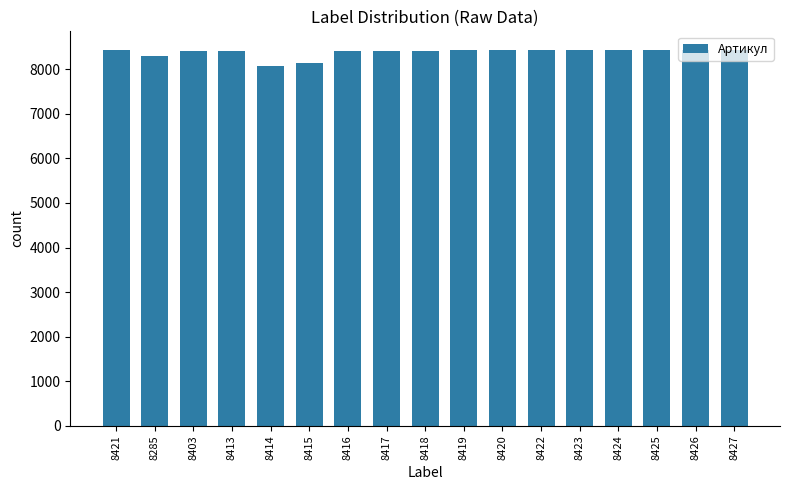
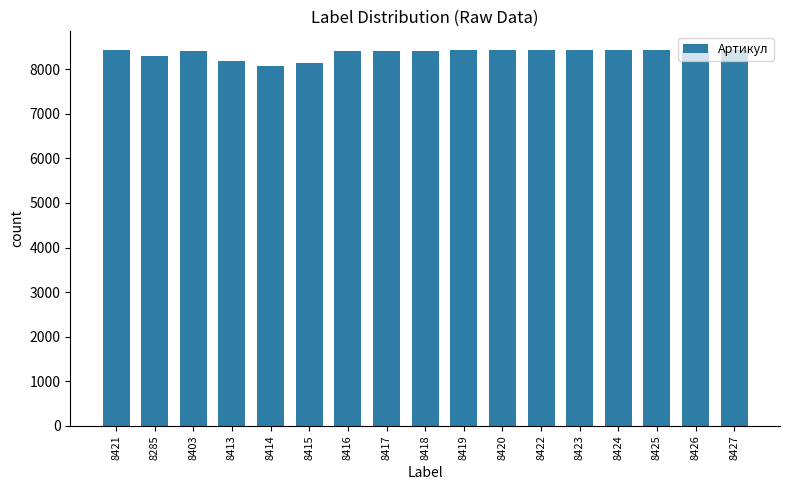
  {
    "8421": 8400,
    "8285": 8300,
    "8403": 8400,
-   "8413": 8400,
+   "8413": 8200,
    "8414": 8100,
    "8415": 8100,
    "8416": 8400,
    "8417": 8400,
    "8418": 8400,
    "8419": 8400,
    "8420": 8400,
    "8422": 8400,
    "8423": 8400,
    "8424": 8400,
    "8425": 8400
  }
